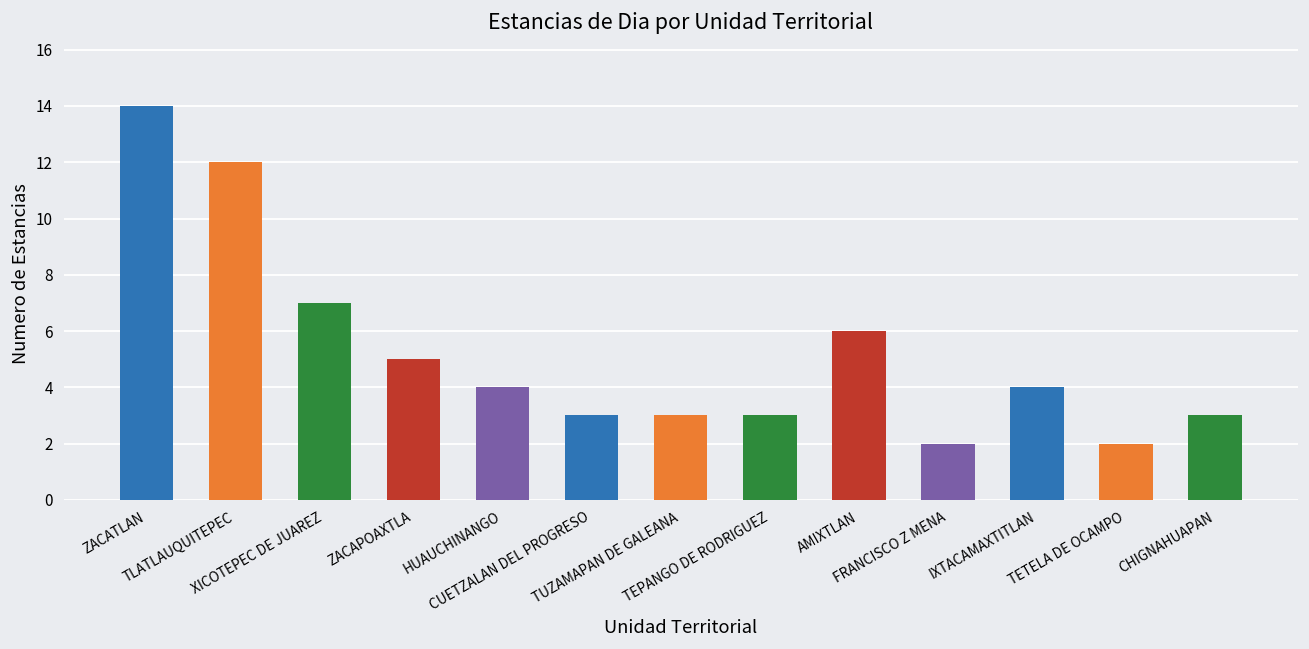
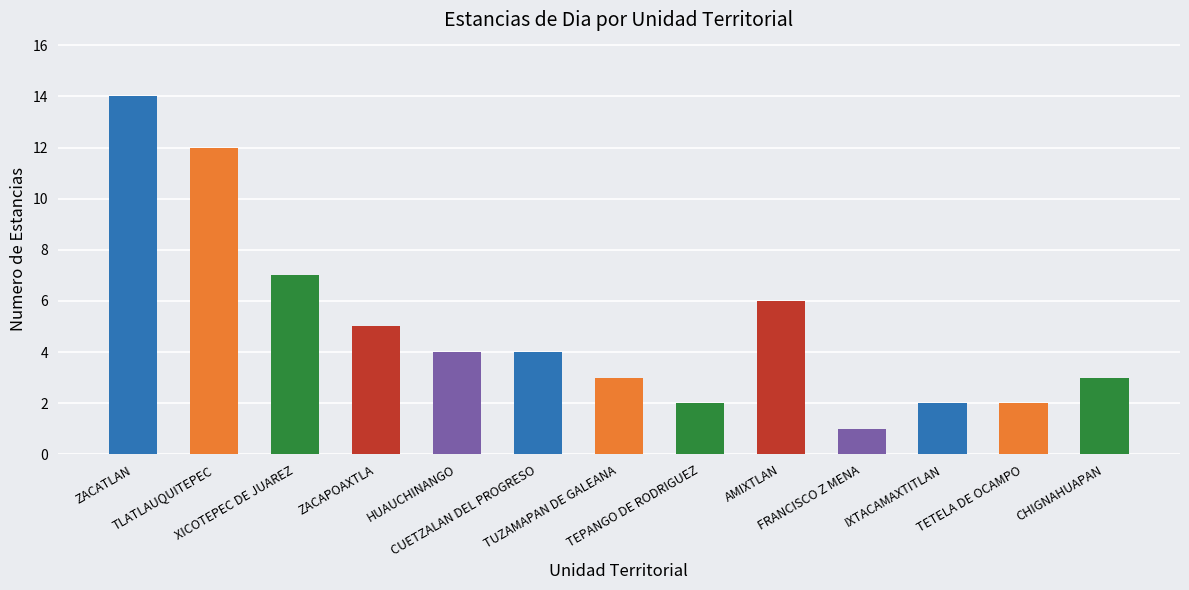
  {
    "ZACATLAN": 14,
    "TLATLAUQUITEPEC": 12,
    "XICOTEPEC DE JUAREZ": 7,
    "ZACAPOAXTLA": 5,
    "HUAUCHINANGO": 4,
-   "CUETZALAN DEL PROGRESO": 3,
+   "CUETZALAN DEL PROGRESO": 4,
    "TUZAMAPAN DE GALEANA": 3,
-   "TEPANGO DE RODRIGUEZ": 3,
+   "TEPANGO DE RODRIGUEZ": 2,
    "AMIXTLAN": 6,
-   "FRANCISCO Z MENA": 2,
-   "IXTACAMAXTITLAN": 4,
+   "FRANCISCO Z MENA": 1,
+   "IXTACAMAXTITLAN": 2,
    "TETELA DE OCAMPO": 2,
    "CHIGNAHUAPAN": 3
  }
